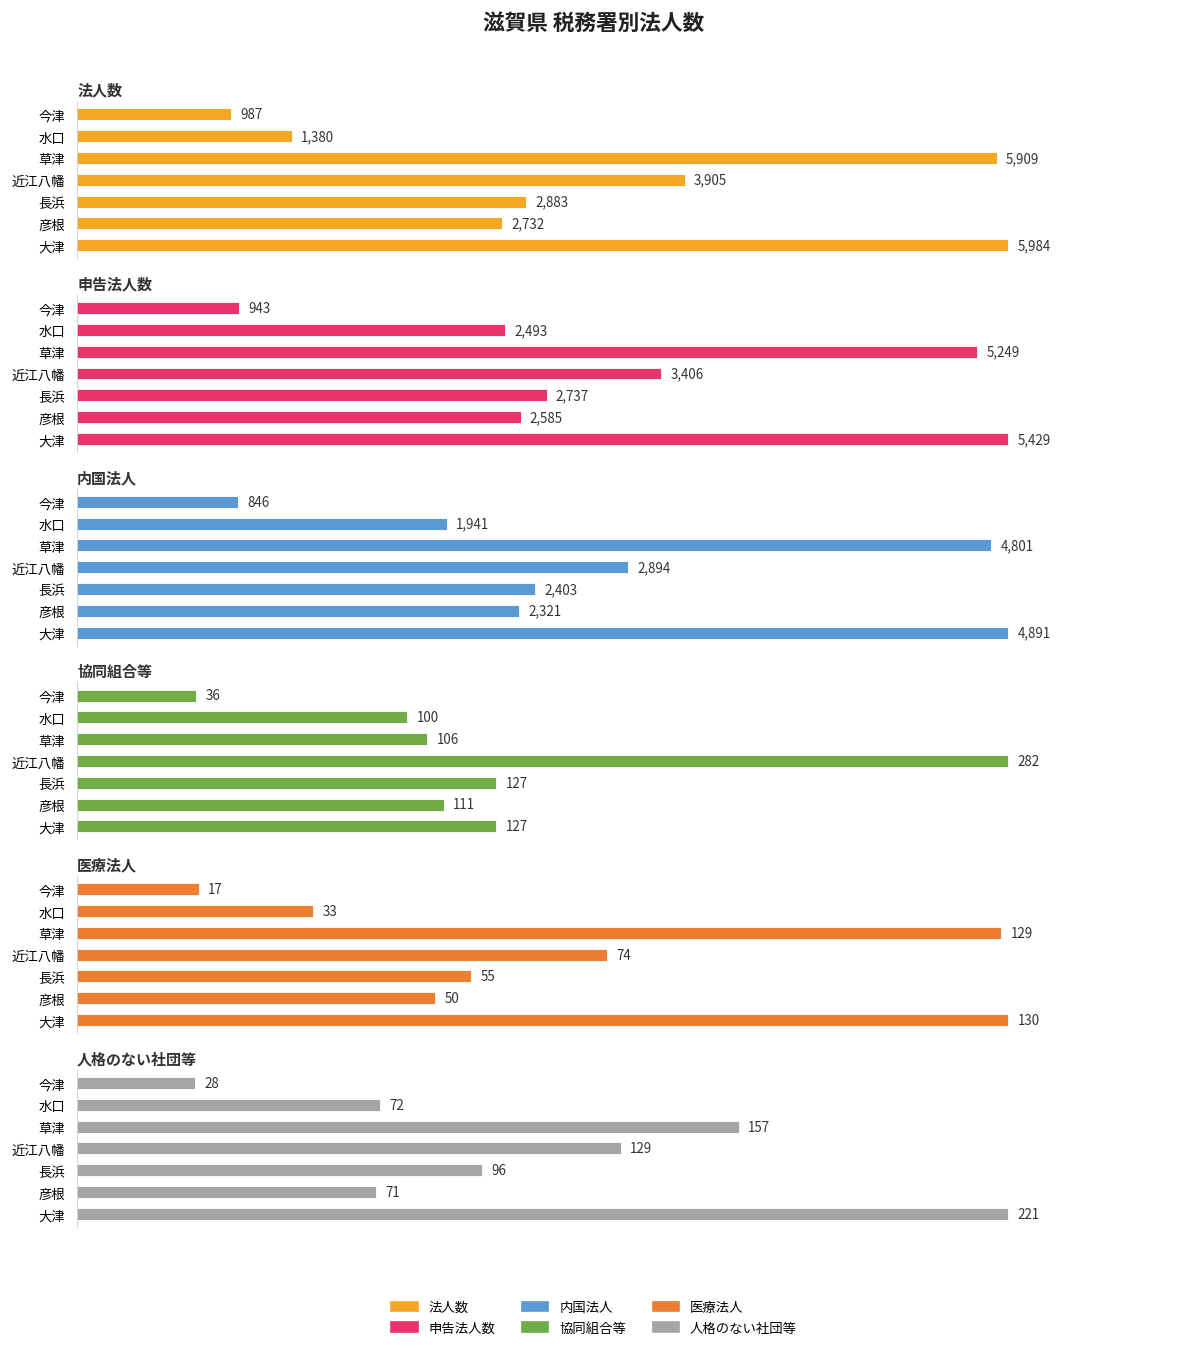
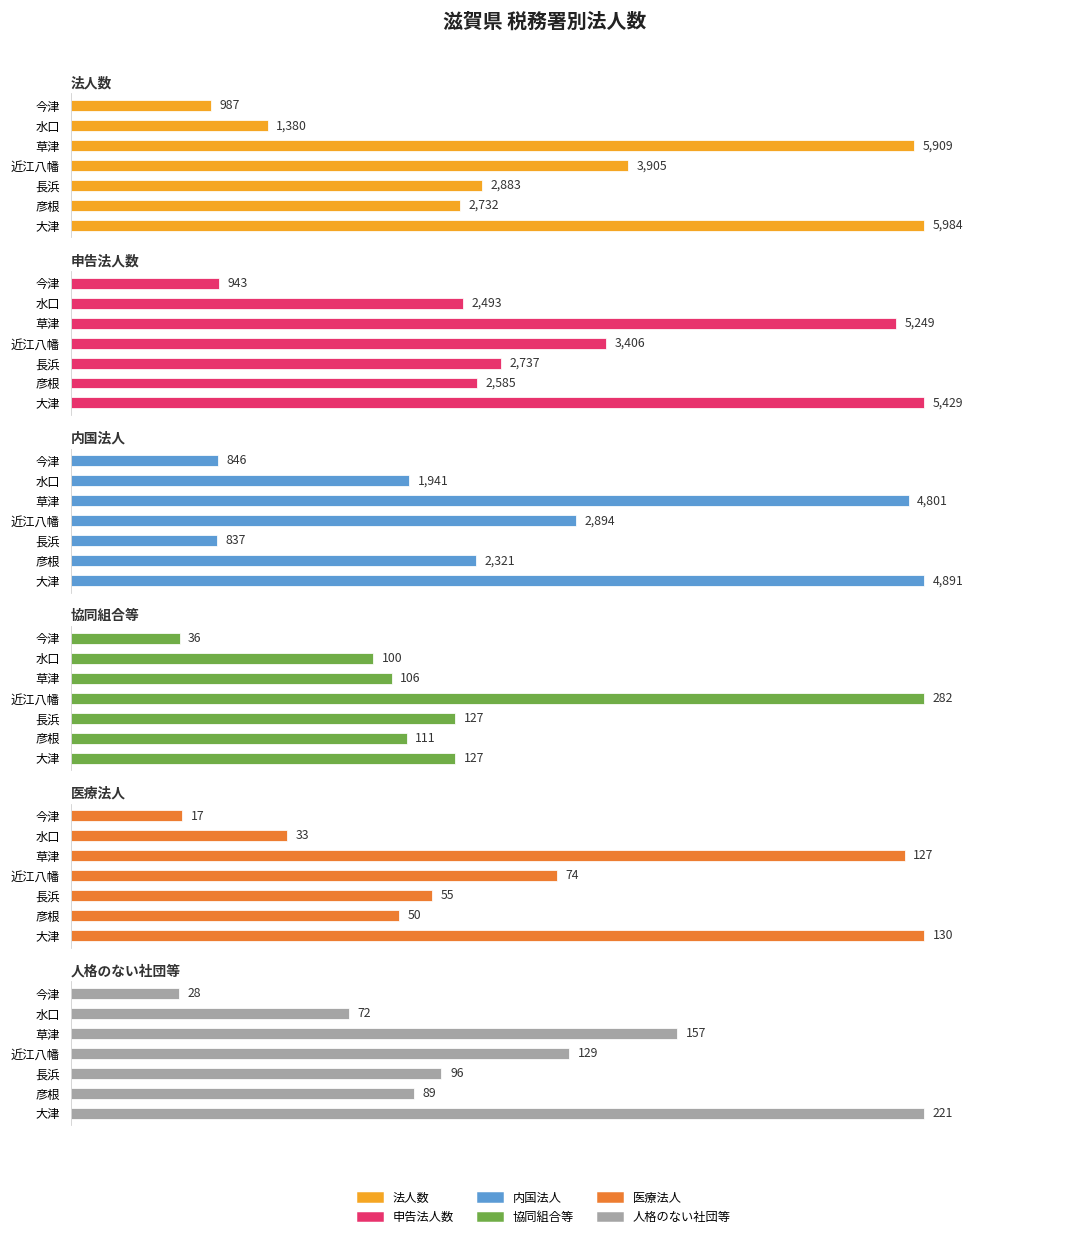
  {
    "法人数": {
      "今津": "987",
      "水口": "1,380",
      "草津": "5,909",
      "近江八幡": "3,905",
      "長浜": "2,883",
      "彦根": "2,732",
      "大津": "5,984"
    },
    "申告法人数": {
      "今津": "943",
      "水口": "2,493",
      "草津": "5,249",
      "近江八幡": "3,406",
      "長浜": "2,737",
      "彦根": "2,585",
      "大津": "5,429"
    },
    "内国法人": {
      "今津": "846",
      "水口": "1,941",
      "草津": "4,801",
      "近江八幡": "2,894",
-     "長浜": "2,403",
+     "長浜": "837",
      "彦根": "2,321",
      "大津": "4,891"
    },
    "協同組合等": {
      "今津": "36",
      "水口": "100",
      "草津": "106",
      "近江八幡": "282",
      "長浜": "127",
      "彦根": "111",
      "大津": "127"
    },
    "医療法人": {
      "今津": "17",
      "水口": "33",
-     "草津": "129",
+     "草津": "127",
      "近江八幡": "74",
      "長浜": "55",
      "彦根": "50",
      "大津": "130"
    },
    "人格のない社団等": {
      "今津": "28",
      "水口": "72",
      "草津": "157",
      "近江八幡": "129",
      "長浜": "96",
-     "彦根": "71",
+     "彦根": "89",
      "大津": "221"
    }
  }
